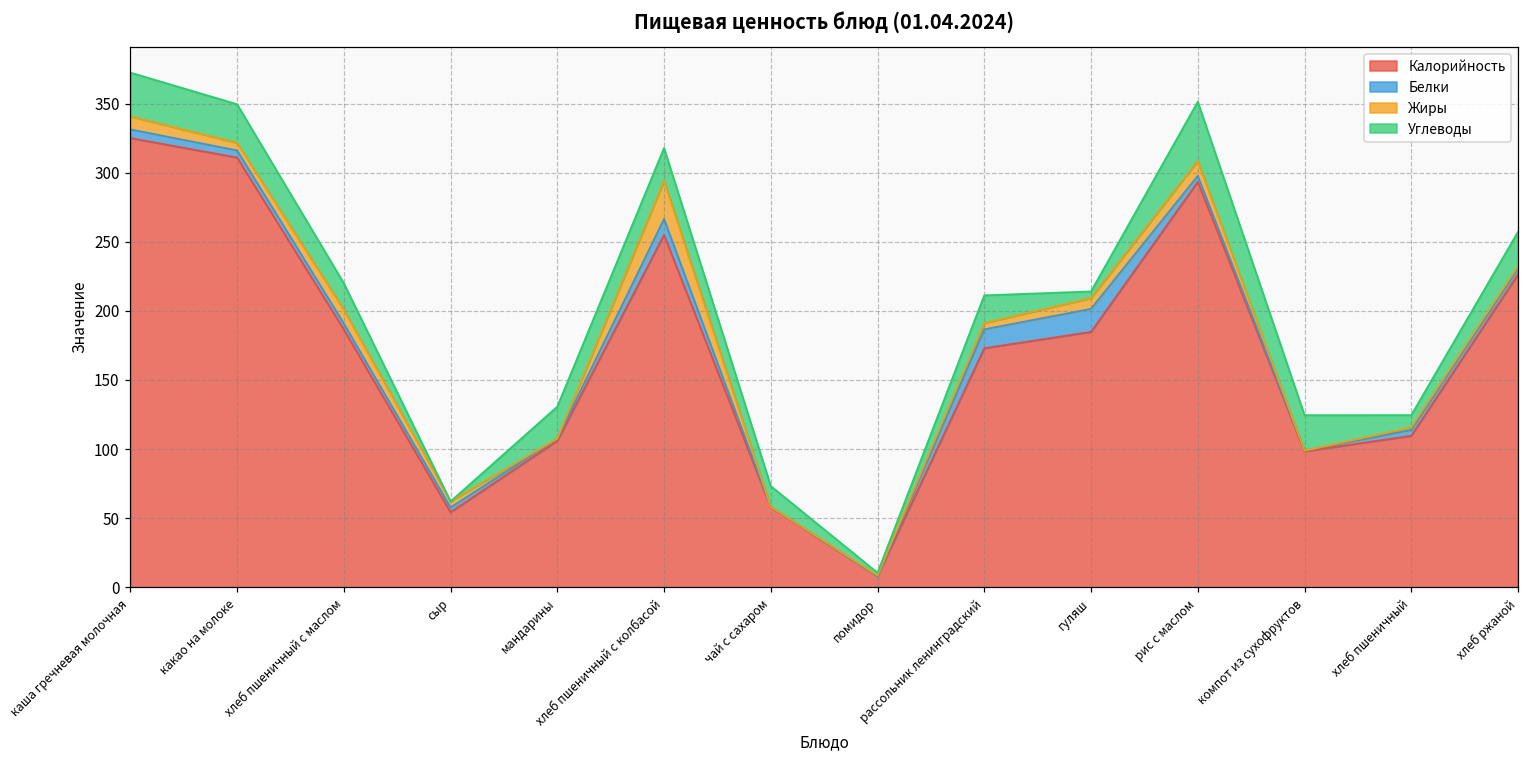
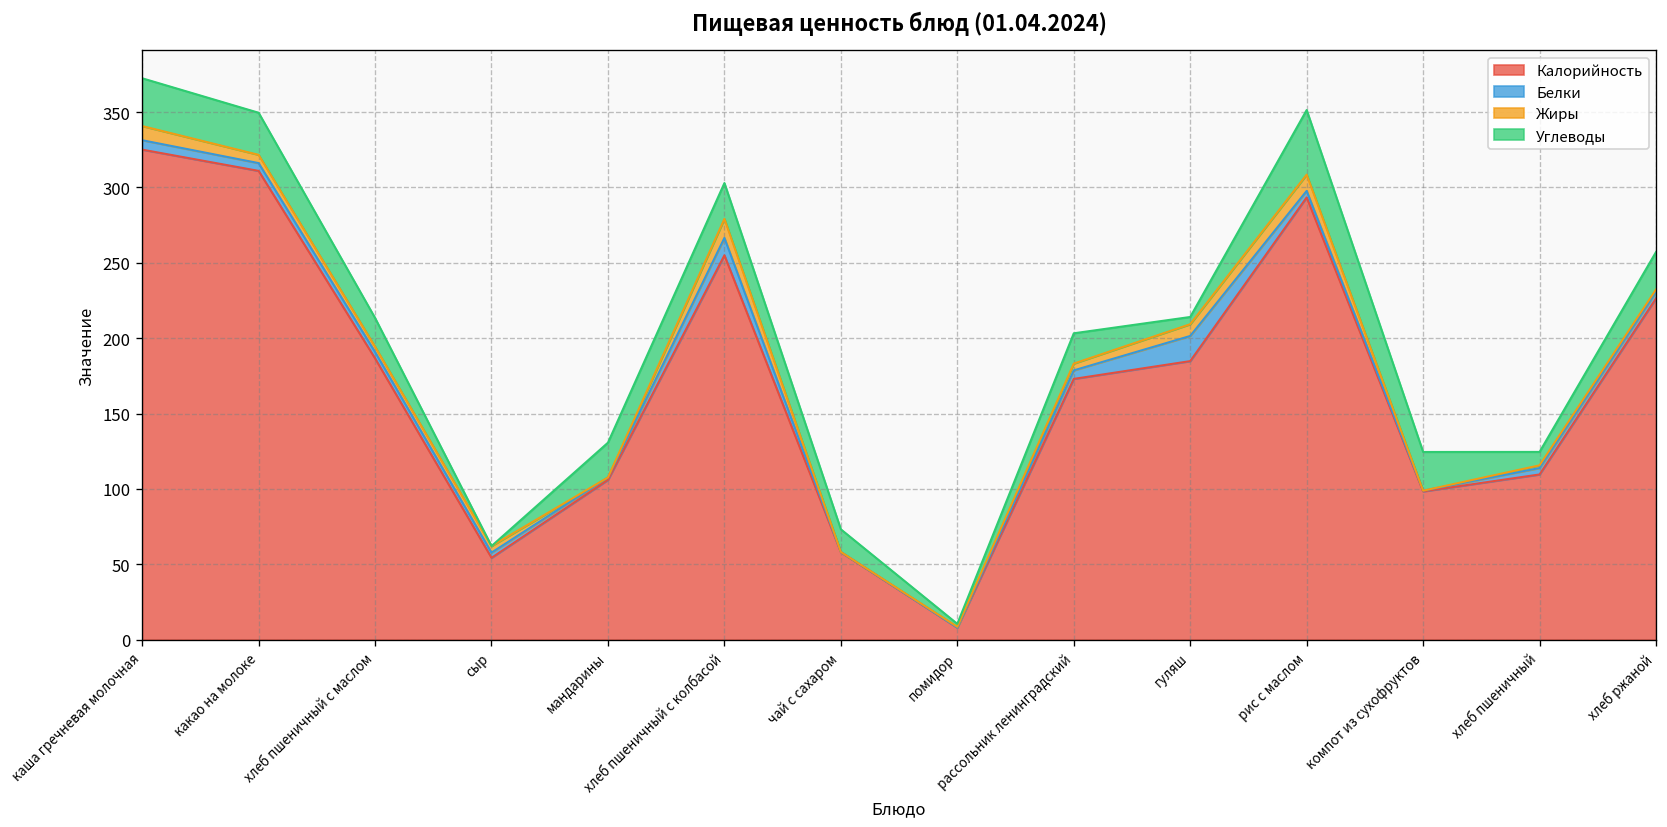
  {
    "Калорийность": {
      "каша гречневая молочная": 325,
      "какао на молоке": 311,
      "хлеб пшеничный с маслом": 187,
      "сыр": 54,
      "хлеб пшеничный с колбасой": 255,
      "рассольник ленинградский": 173,
      "гуляш": 185,
      "рис с маслом": 293,
      "хлеб пшеничный": 110,
      "хлеб ржаной": 226
    },
    "Белки": {
      "каша гречневая молочная": 6,
      "какао на молоке": 5,
      "хлеб пшеничный с маслом": 4,
      "сыр": 3,
      "хлеб пшеничный с колбасой": 12,
-     "рассольник ленинградский": 14,
+     "рассольник ленинградский": 6,
      "гуляш": 17,
      "рис с маслом": 4
    },
    "Жиры": {
      "каша гречневая молочная": 9,
      "какао на молоке": 5,
-     "хлеб пшеничный с маслом": 10,
-     "хлеб пшеничный с колбасой": 28,
+     "хлеб пшеничный с маслом": 4,
+     "хлеб пшеничный с колбасой": 13,
      "рассольник ленинградский": 5,
      "гуляш": 8,
      "рис с маслом": 11
    },
    "Углеводы": {
      "каша гречневая молочная": 32,
      "какао на молоке": 28,
      "хлеб пшеничный с маслом": 19,
      "мандарины": 23,
      "хлеб пшеничный с колбасой": 24,
      "чай с сахаром": 15,
      "рассольник ленинградский": 20,
      "гуляш": 5,
      "рис с маслом": 43,
      "компот из сухофруктов": 26,
      "хлеб пшеничный": 9,
      "хлеб ржаной": 25
    }
  }
